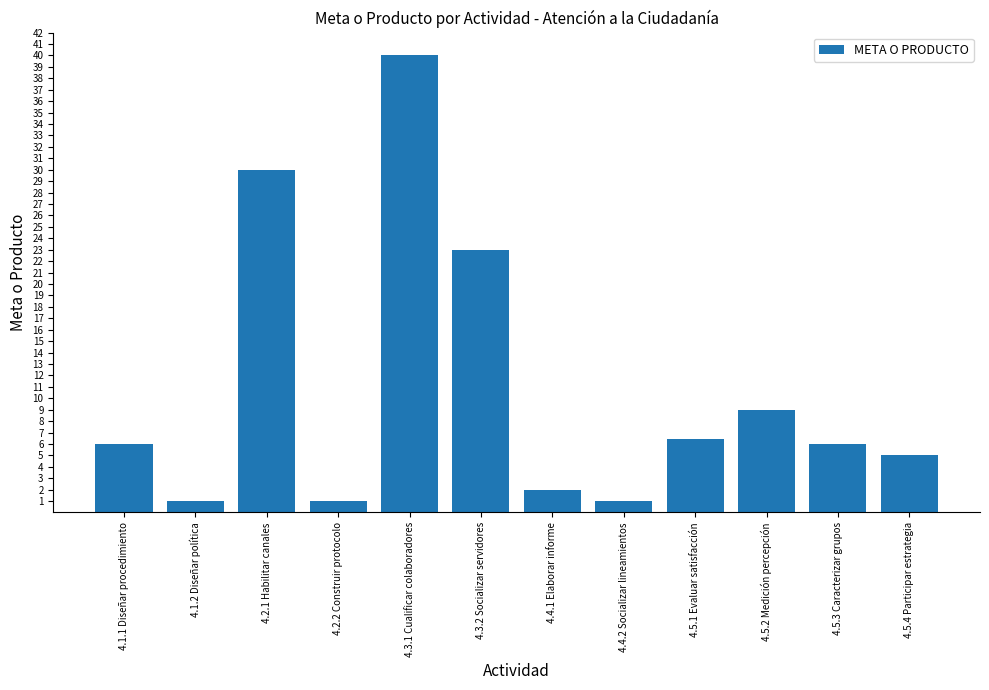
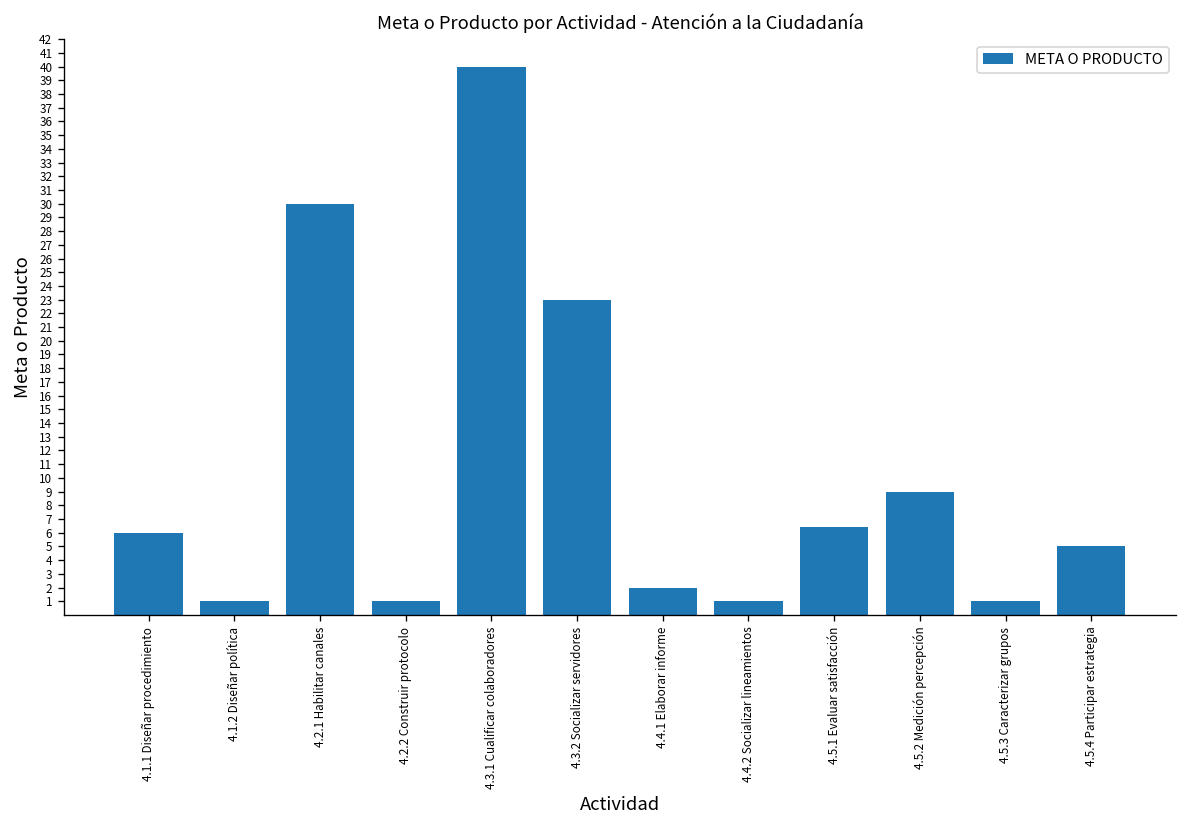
  {
    "4.1.1 Diseñar procedimiento": 6,
    "4.1.2 Diseñar política": 1,
    "4.2.1 Habilitar canales": 30,
    "4.2.2 Construir protocolo": 1,
    "4.3.1 Cualificar colaboradores": 40,
    "4.3.2 Socializar servidores": 23,
    "4.4.1 Elaborar informe": 2,
    "4.4.2 Socializar lineamientos": 1,
    "4.5.1 Evaluar satisfacción": 6.4,
    "4.5.2 Medición percepción": 9,
-   "4.5.3 Caracterizar grupos": 6,
+   "4.5.3 Caracterizar grupos": 1,
    "4.5.4 Participar estrategia": 5
  }
